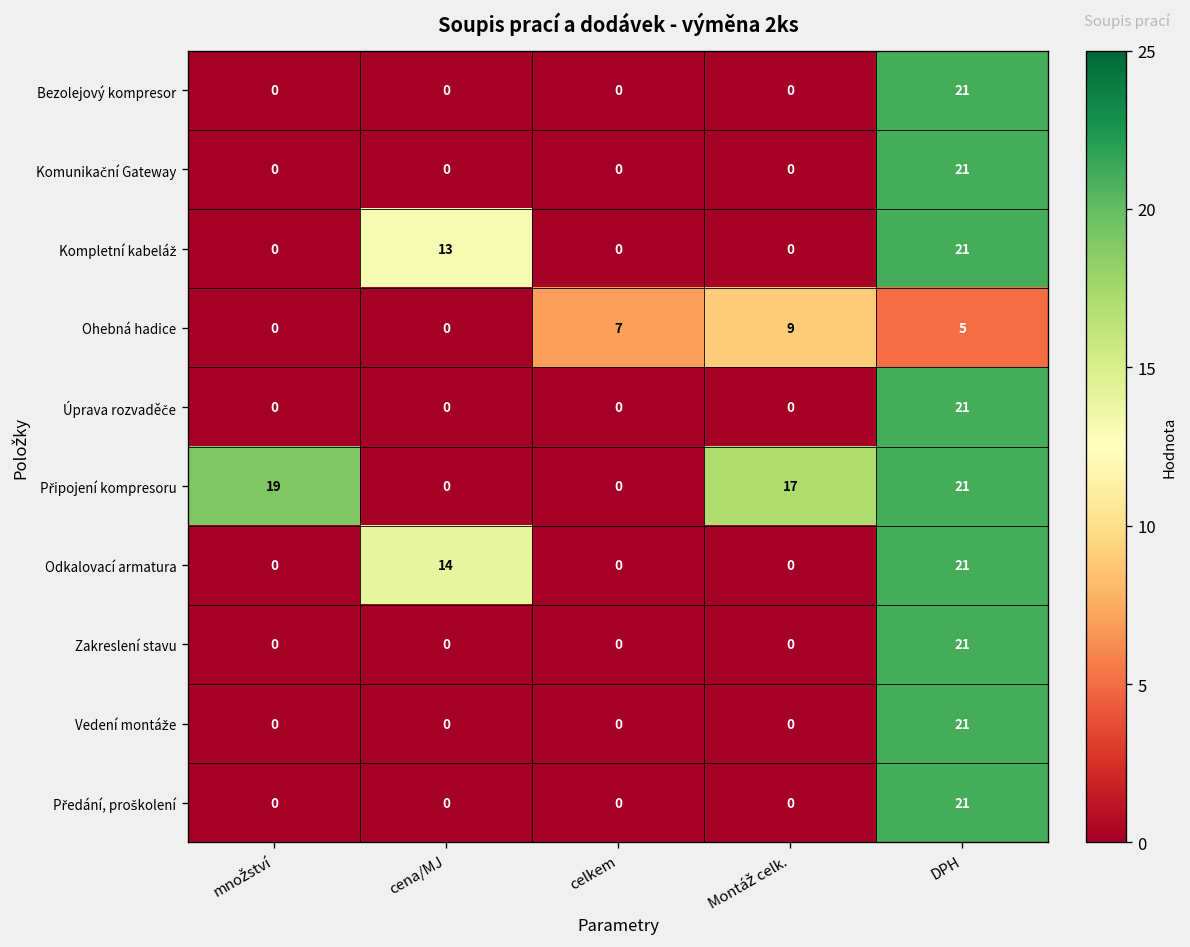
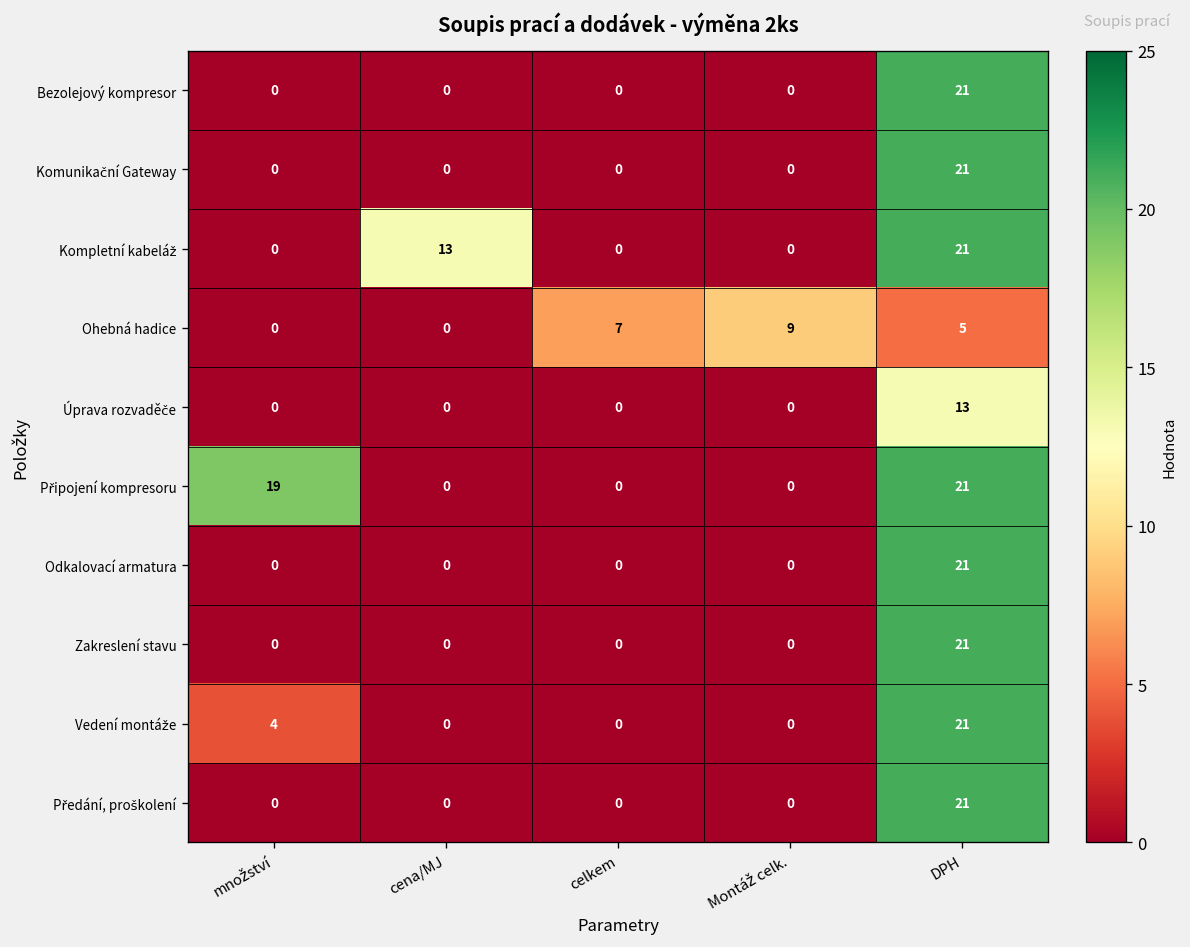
  {
    "Bezolejový kompresor": {
      "množství": 0,
      "cena/MJ": 0,
      "celkem": 0,
      "Montáž celk.": 0,
      "DPH": 21
    },
    "Komunikační Gateway": {
      "množství": 0,
      "cena/MJ": 0,
      "celkem": 0,
      "Montáž celk.": 0,
      "DPH": 21
    },
    "Kompletní kabeláž": {
      "množství": 0,
      "cena/MJ": 13,
      "celkem": 0,
      "Montáž celk.": 0,
      "DPH": 21
    },
    "Ohebná hadice": {
      "množství": 0,
      "cena/MJ": 0,
      "celkem": 7,
      "Montáž celk.": 9,
      "DPH": 5
    },
    "Úprava rozvaděče": {
      "množství": 0,
      "cena/MJ": 0,
      "celkem": 0,
      "Montáž celk.": 0,
-     "DPH": 21
+     "DPH": 13
    },
    "Připojení kompresoru": {
      "množství": 19,
      "cena/MJ": 0,
      "celkem": 0,
-     "Montáž celk.": 17,
+     "Montáž celk.": 0,
      "DPH": 21
    },
    "Odkalovací armatura": {
      "množství": 0,
-     "cena/MJ": 14,
+     "cena/MJ": 0,
      "celkem": 0,
      "Montáž celk.": 0,
      "DPH": 21
    },
    "Zakreslení stavu": {
      "množství": 0,
      "cena/MJ": 0,
      "celkem": 0,
      "Montáž celk.": 0,
      "DPH": 21
    },
    "Vedení montáže": {
-     "množství": 0,
+     "množství": 4,
      "cena/MJ": 0,
      "celkem": 0,
      "Montáž celk.": 0,
      "DPH": 21
    },
    "Předání, proškolení": {
      "množství": 0,
      "cena/MJ": 0,
      "celkem": 0,
      "Montáž celk.": 0,
      "DPH": 21
    }
  }
